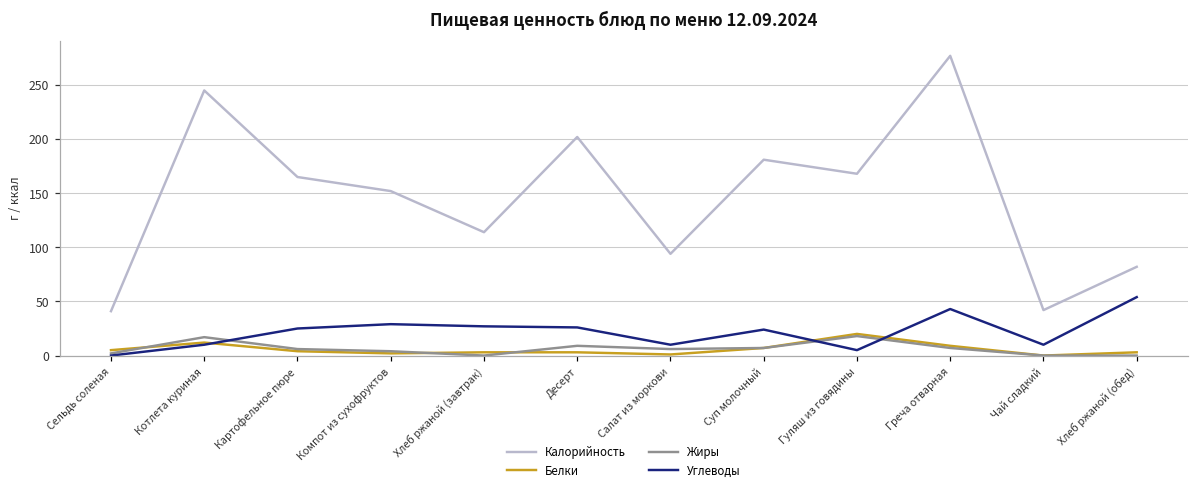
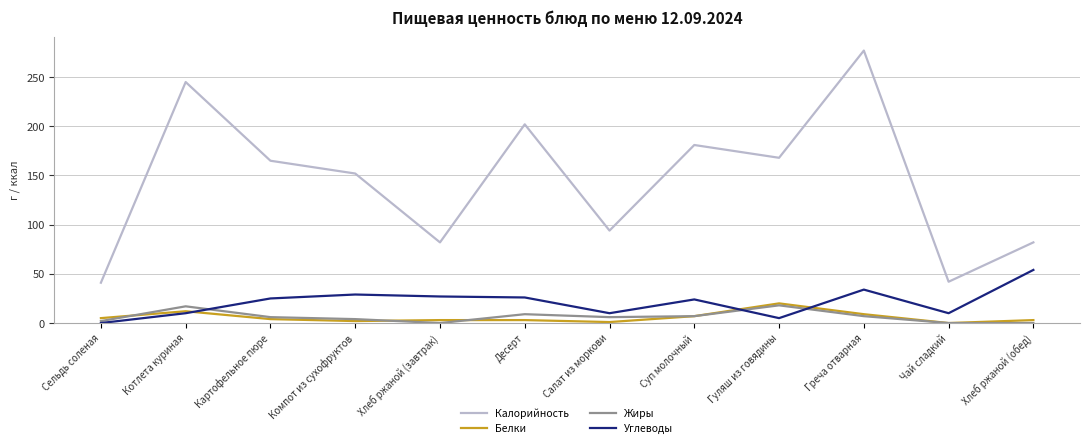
  {
    "Калорийность": {
      "Сельдь соленая": 40,
      "Котлета куриная": 250,
      "Картофельное пюре": 170,
      "Компот из сухофруктов": 150,
-     "Хлеб ржаной (завтрак)": 110,
+     "Хлеб ржаной (завтрак)": 80,
      "Десерт": 200,
      "Салат из моркови": 90,
      "Суп молочный": 180,
      "Гуляш из говядины": 170,
      "Греча отварная": 280,
      "Чай сладкий": 40,
      "Хлеб ржаной (обед)": 80
    },
    "Белки": {
      "Сельдь соленая": 10,
      "Хлеб ржаной (завтрак)": 0,
      "Десерт": 0,
      "Салат из моркови": 0,
      "Хлеб ржаной (обед)": 0
    },
    "Жиры": {
      "Котлета куриная": 20,
      "Хлеб ржаной (завтрак)": 0,
      "Десерт": 10,
      "Салат из моркови": 10,
      "Хлеб ржаной (обед)": 0
    },
    "Углеводы": {
      "Картофельное пюре": 30,
      "Компот из сухофруктов": 30,
      "Хлеб ржаной (завтрак)": 30,
      "Десерт": 30,
      "Салат из моркови": 10,
      "Суп молочный": 20,
      "Гуляш из говядины": 10,
-     "Греча отварная": 40,
+     "Греча отварная": 30,
      "Чай сладкий": 10,
      "Хлеб ржаной (обед)": 50
    }
  }
